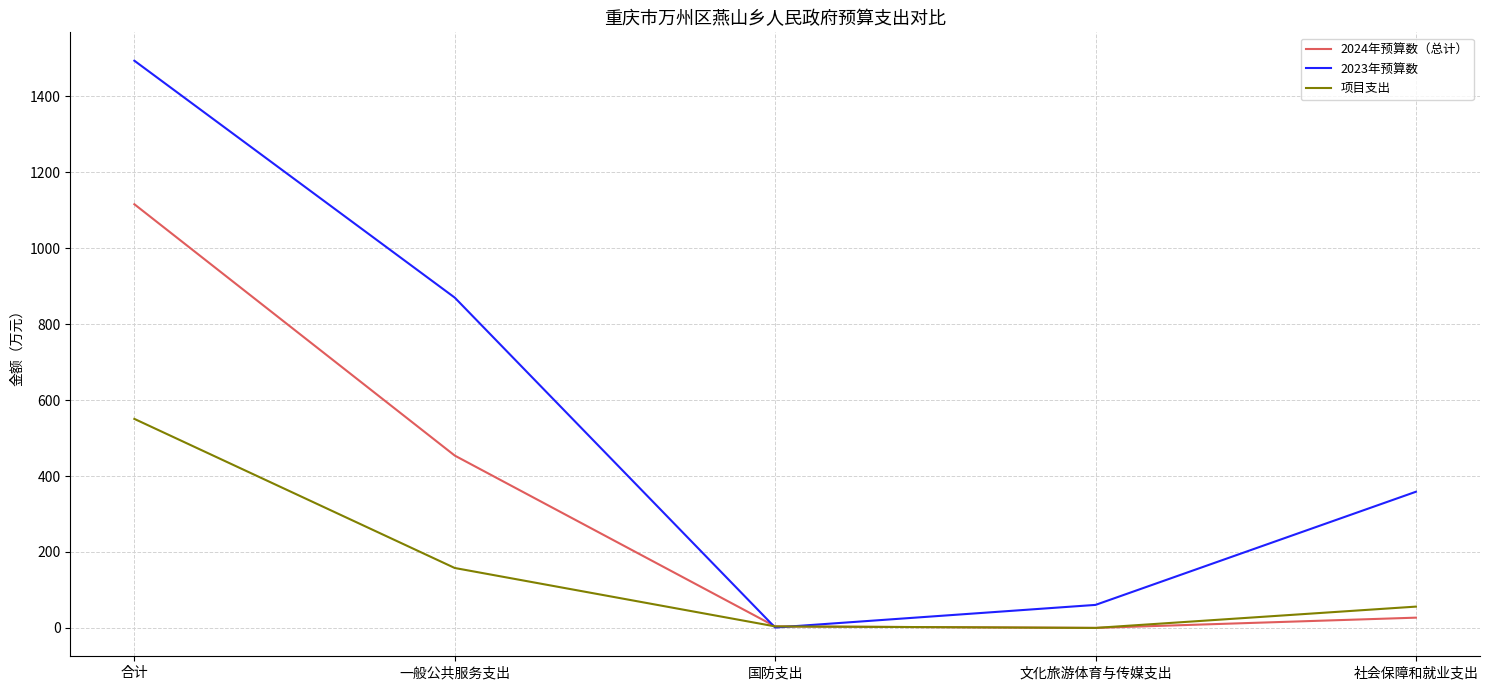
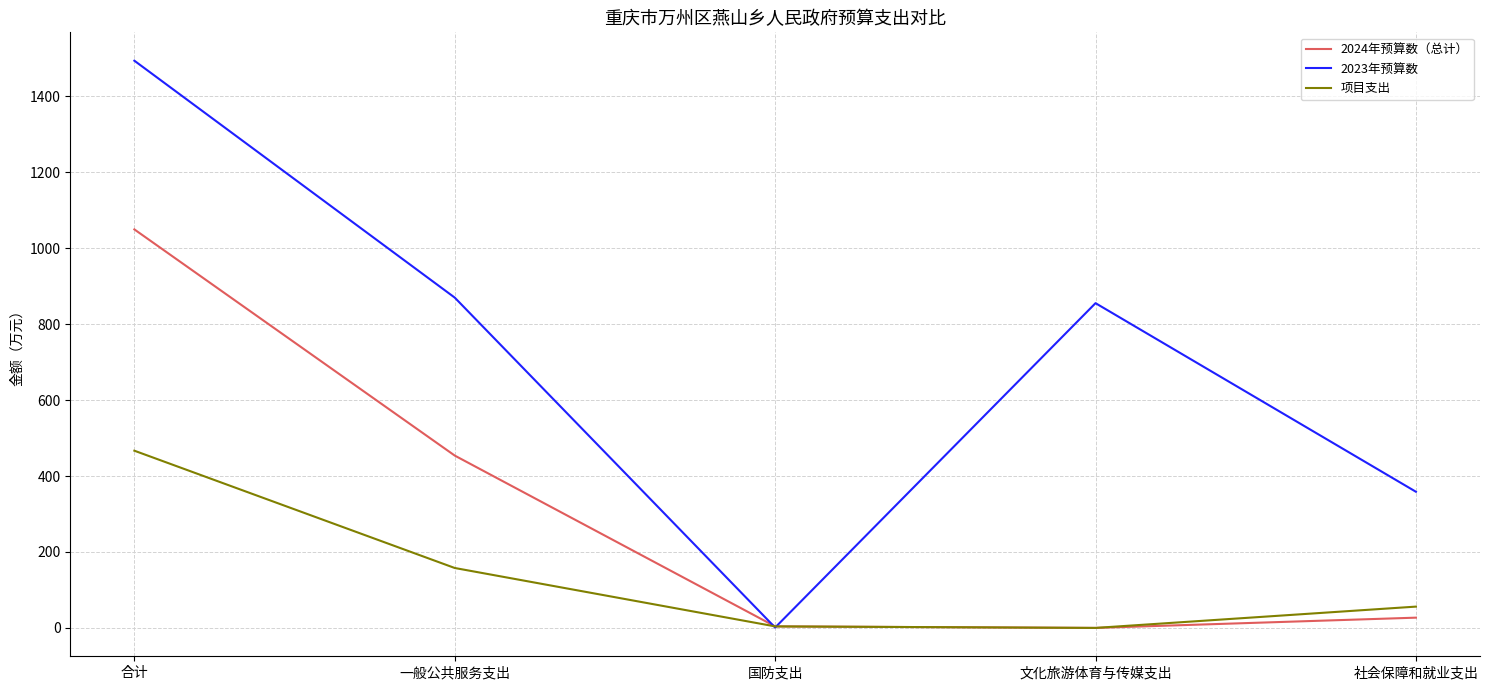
  {
    "2024年预算数（总计）": {
-     "合计": 1120,
+     "合计": 1050,
      "一般公共服务支出": 450,
      "社会保障和就业支出": 30
    },
    "2023年预算数": {
      "合计": 1490,
      "一般公共服务支出": 870,
-     "文化旅游体育与传媒支出": 60,
+     "文化旅游体育与传媒支出": 860,
      "社会保障和就业支出": 360
    },
    "项目支出": {
-     "合计": 550,
+     "合计": 470,
      "一般公共服务支出": 160,
      "社会保障和就业支出": 60
    }
  }
